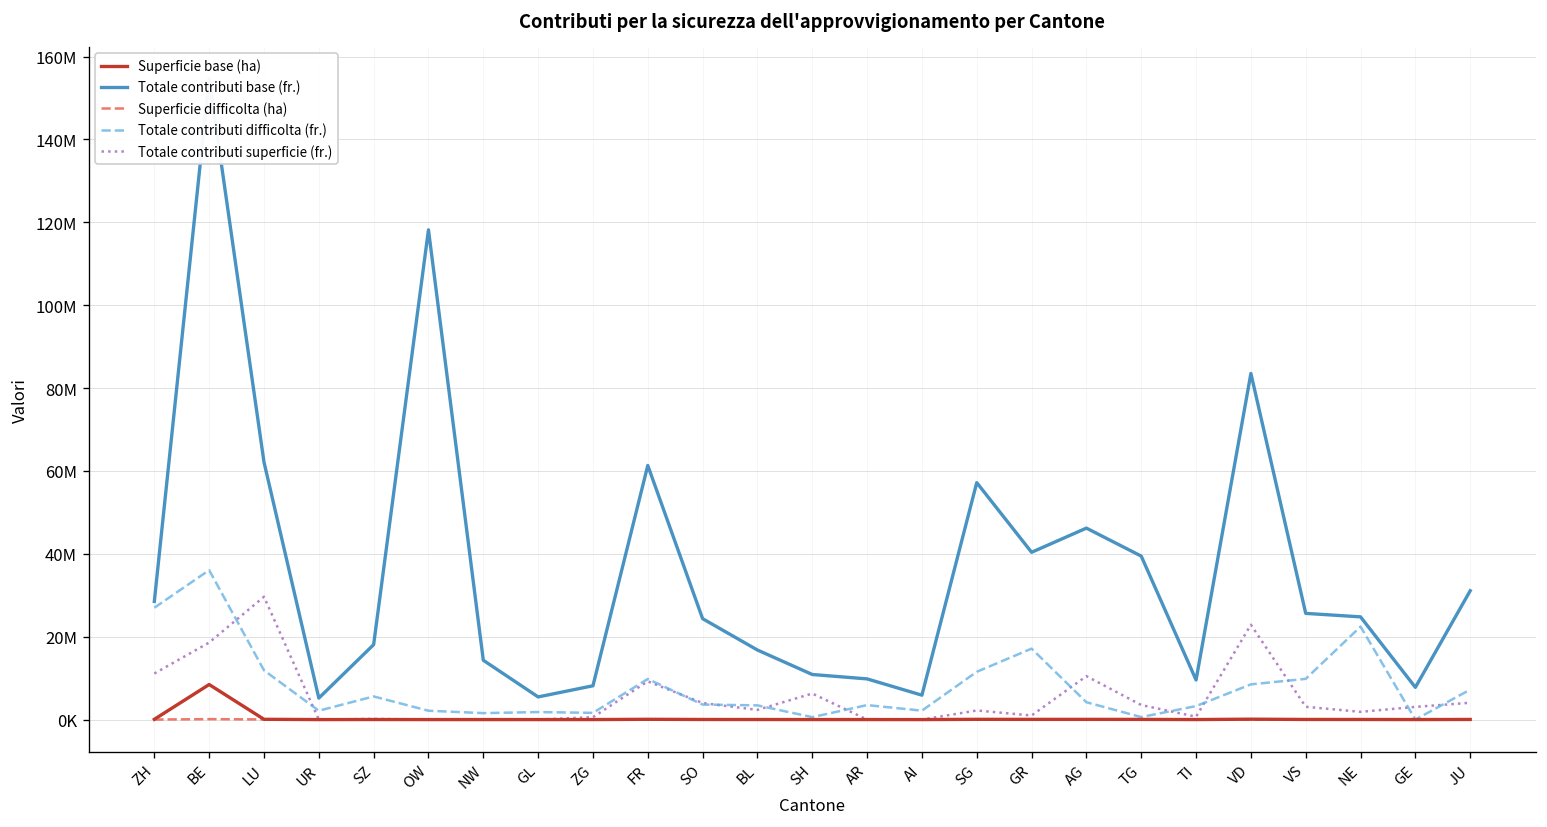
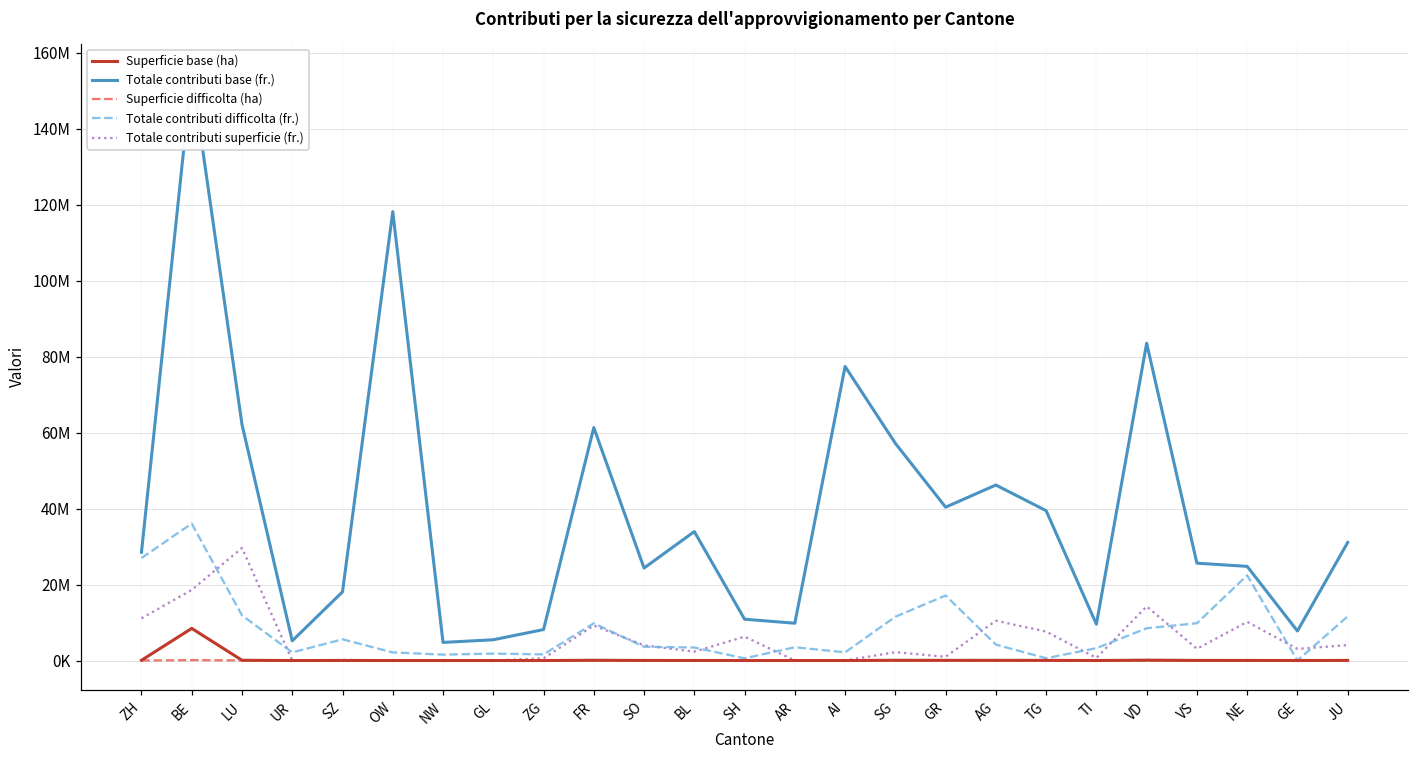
  {
    "Totale contributi base (fr.)": {
      "ZH": 29000000,
      "LU": 62000000,
      "UR": 5000000,
      "SZ": 18000000,
      "OW": 118000000,
-     "NW": 14000000,
+     "NW": 5000000,
      "GL": 5000000,
      "ZG": 8000000,
      "FR": 61000000,
      "SO": 24000000,
-     "BL": 17000000,
+     "BL": 34000000,
      "SH": 11000000,
      "AR": 10000000,
-     "AI": 6000000,
+     "AI": 77000000,
      "SG": 57000000,
      "GR": 40000000,
      "AG": 46000000,
      "TG": 39000000,
      "TI": 10000000,
      "VD": 84000000,
      "VS": 26000000,
      "NE": 25000000,
      "GE": 8000000,
      "JU": 31000000
    },
    "Totale contributi difficolta (fr.)": {
      "ZH": 27000000,
      "BE": 36000000,
      "LU": 12000000,
      "UR": 2000000,
      "SZ": 6000000,
      "OW": 2000000,
      "NW": 2000000,
      "GL": 2000000,
      "ZG": 2000000,
      "BL": 3000000,
      "AR": 4000000,
      "AI": 2000000,
      "SG": 12000000,
      "GR": 17000000,
      "AG": 4000000,
      "TI": 3000000,
      "VD": 9000000,
      "VS": 10000000,
      "NE": 22000000,
-     "JU": 7000000
+     "JU": 12000000
    },
    "Totale contributi superficie (fr.)": {
      "ZH": 11000000,
      "BE": 19000000,
      "LU": 30000000,
      "BL": 2000000,
      "SH": 6000000,
      "SG": 2000000,
      "GR": 1000000,
      "AG": 10000000,
-     "TG": 4000000,
-     "VD": 23000000,
+     "TG": 8000000,
+     "VD": 14000000,
      "VS": 3000000,
-     "NE": 2000000,
+     "NE": 10000000,
      "GE": 3000000,
      "JU": 4000000
    }
  }
